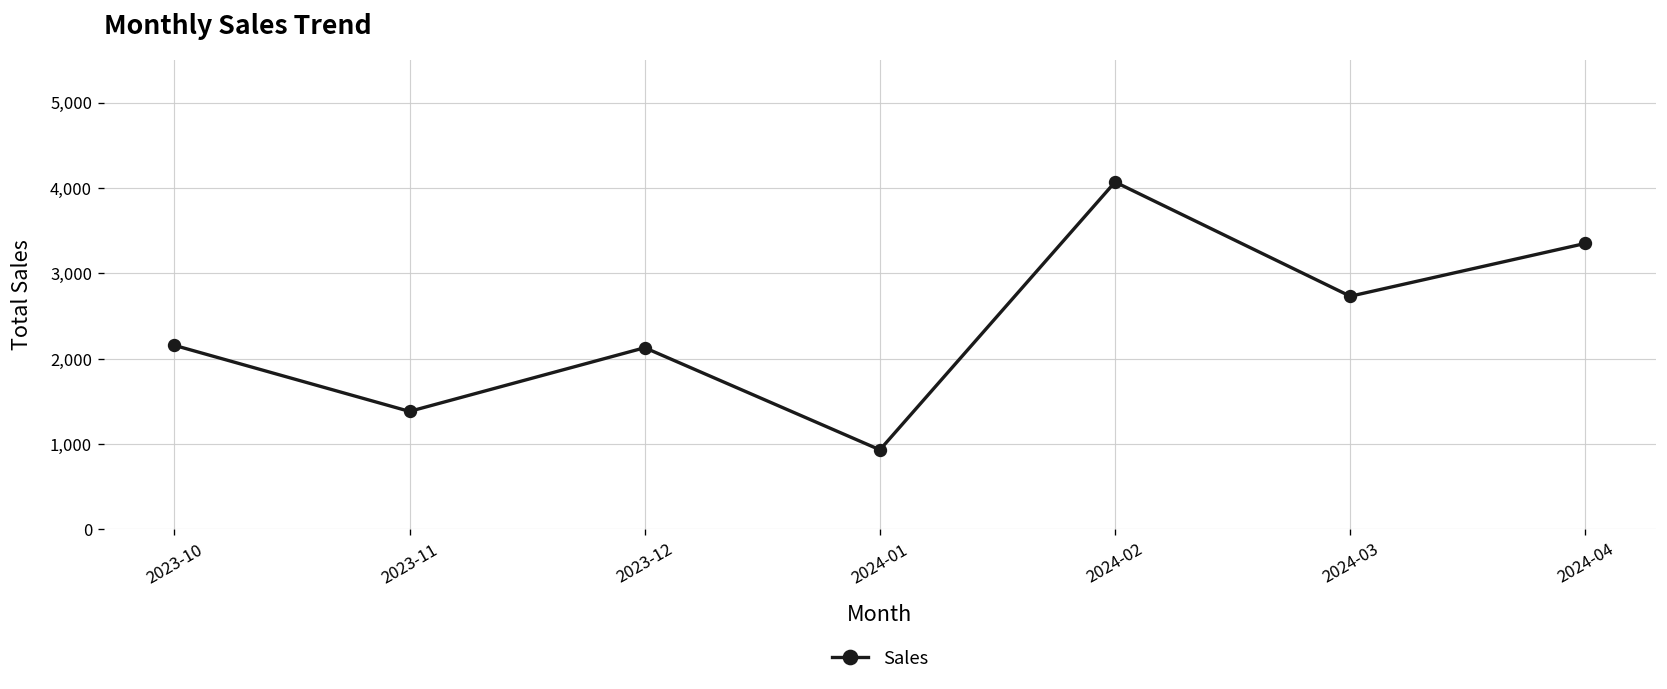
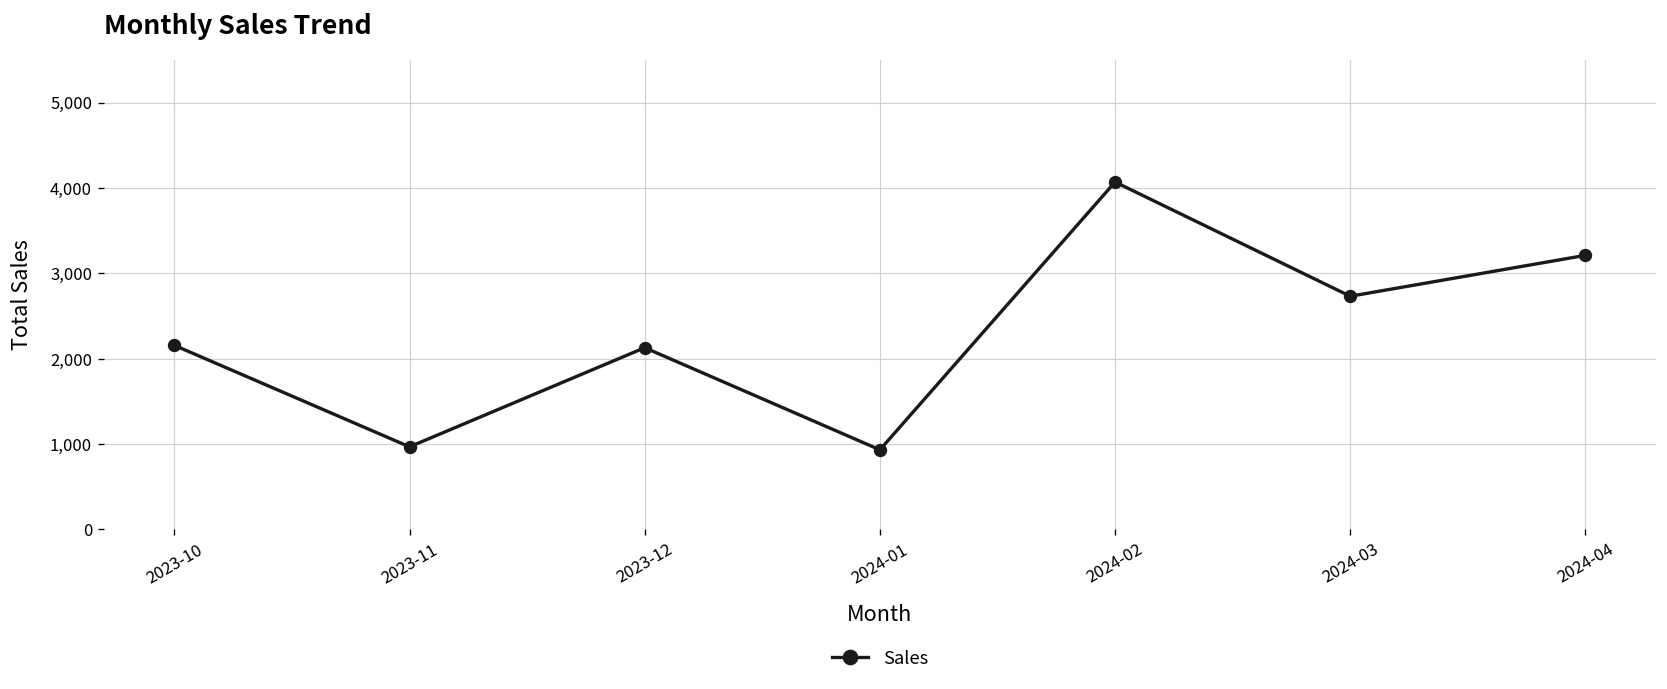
  {
    "2023-10": "2,200",
-   "2023-11": "1,400",
+   "2023-11": "1,000",
    "2023-12": "2,100",
    "2024-01": "900",
    "2024-02": "4,100",
    "2024-03": "2,700",
-   "2024-04": "3,400"
+   "2024-04": "3,200"
  }
